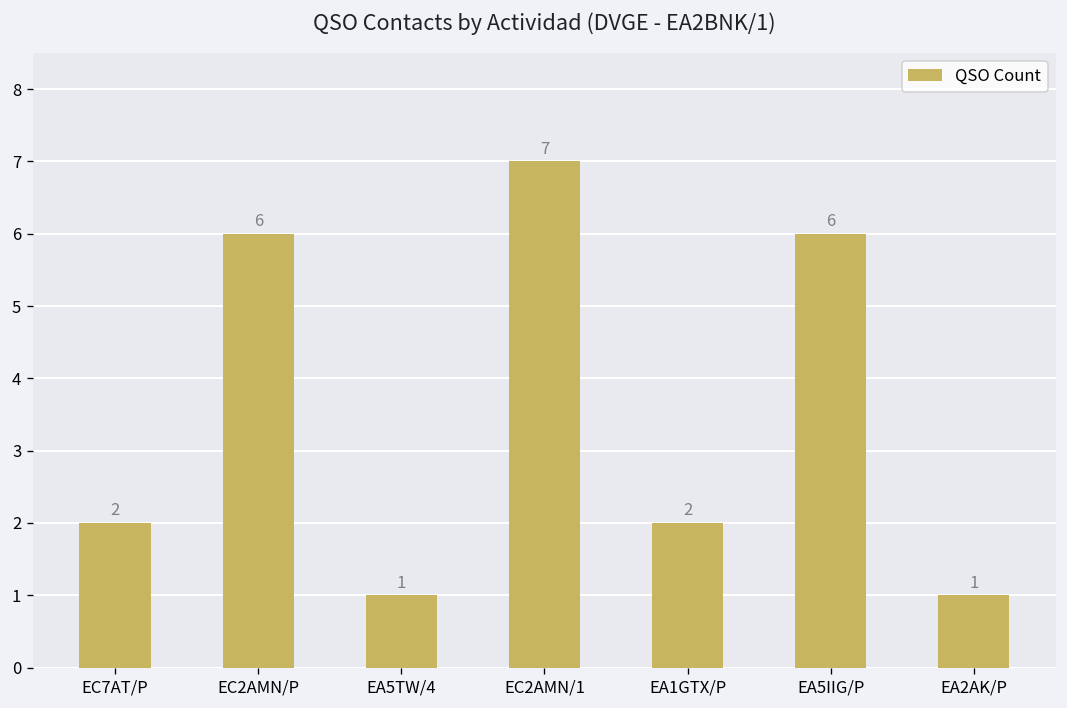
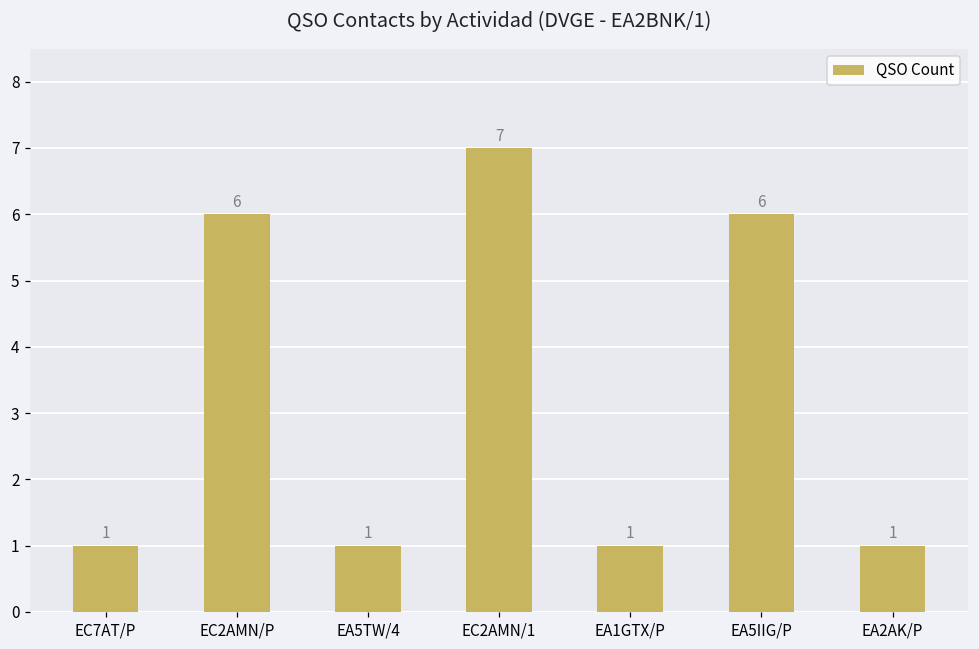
  {
-   "EC7AT/P": 2,
+   "EC7AT/P": 1,
    "EC2AMN/P": 6,
    "EA5TW/4": 1,
    "EC2AMN/1": 7,
-   "EA1GTX/P": 2,
+   "EA1GTX/P": 1,
    "EA5IIG/P": 6,
    "EA2AK/P": 1
  }
